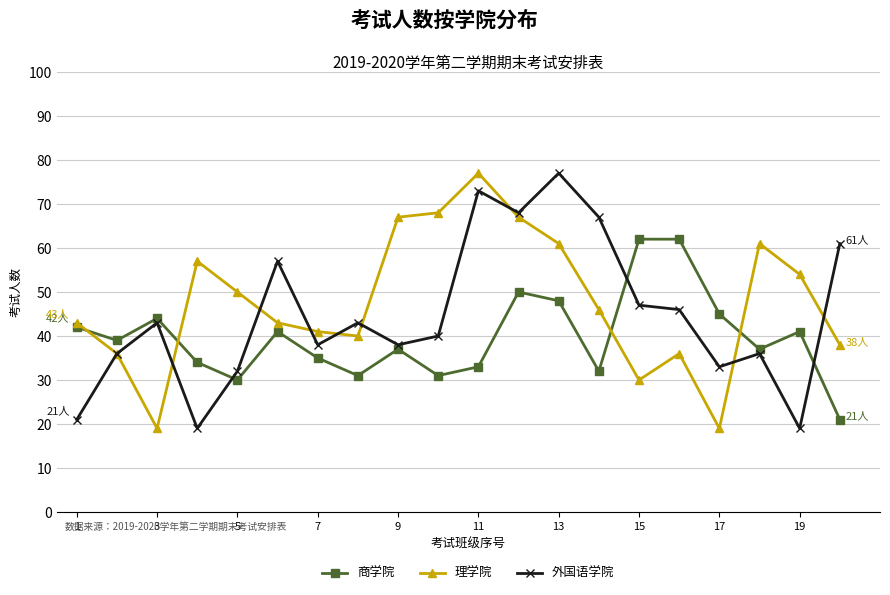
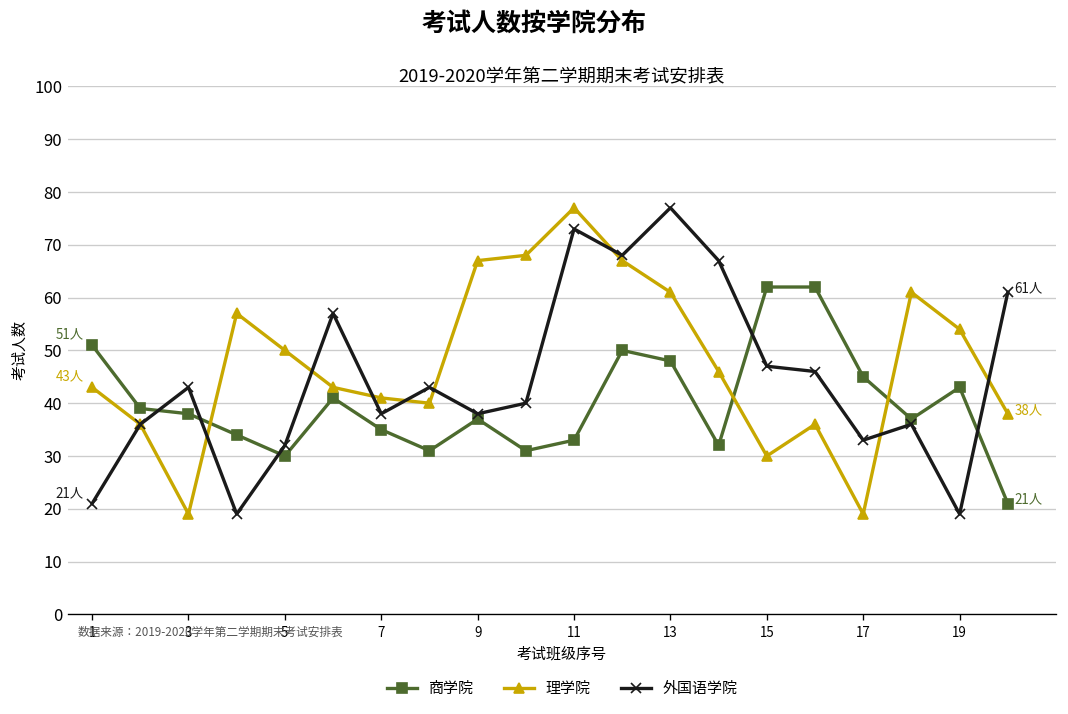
  {
    "商学院": {
-     "1": "42人",
-     "3": "44",
-     "19": "41"
+     "1": "51人",
+     "3": "38",
+     "19": "43"
    },
    "理学院": {
      "1": "43人"
    },
    "外国语学院": {
      "1": "21人"
    }
  }
